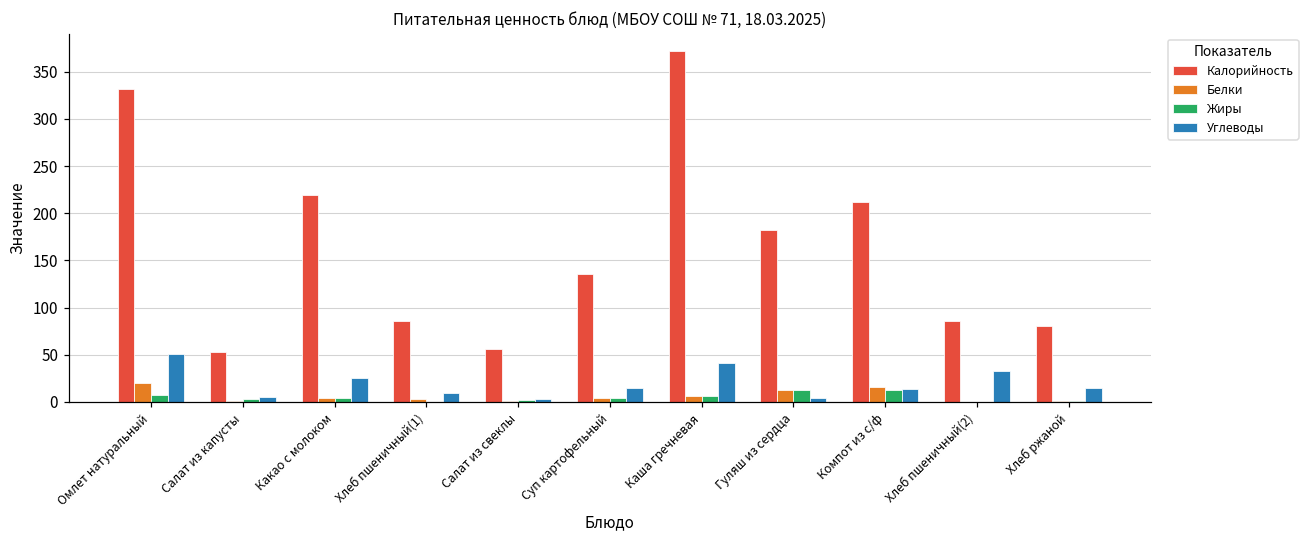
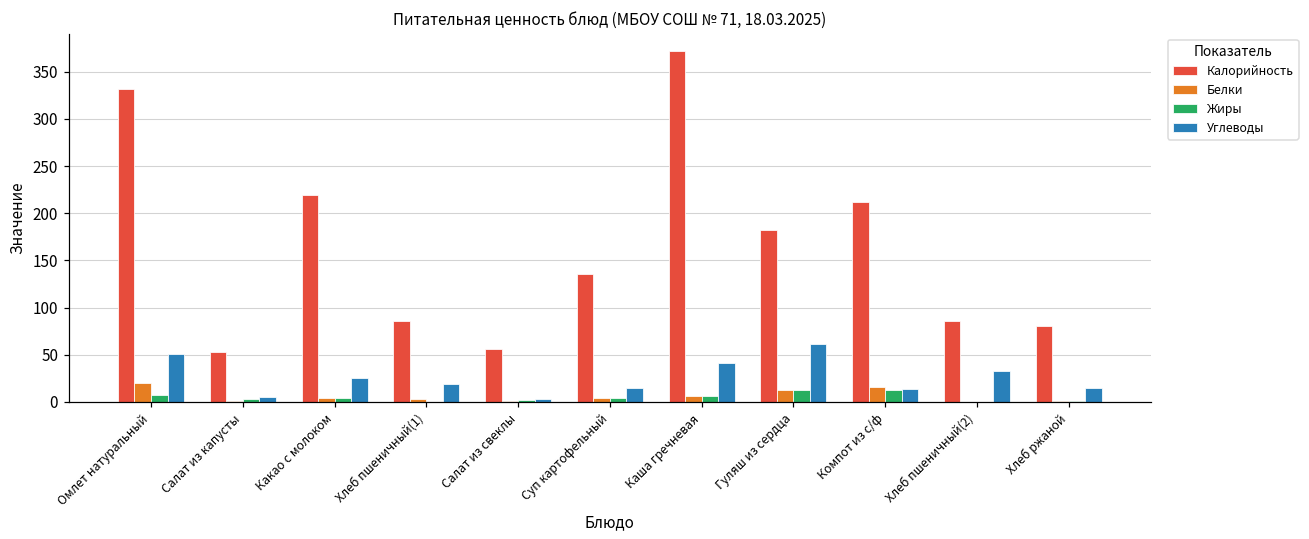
  {
    "Жиры": {
      "Омлет натуральный": 10,
      "Салат из капусты": 0,
      "Какао с молоком": 0,
      "Суп картофельный": 0,
      "Каша гречневая": 10,
      "Гуляш из сердца": 10,
      "Компот из с/ф": 10
    },
    "Углеводы": {
      "Омлет натуральный": 50,
      "Салат из капусты": 10,
      "Какао с молоком": 30,
-     "Хлеб пшеничный(1)": 10,
+     "Хлеб пшеничный(1)": 20,
      "Салат из свеклы": 0,
      "Суп картофельный": 10,
      "Каша гречневая": 40,
-     "Гуляш из сердца": 0,
+     "Гуляш из сердца": 60,
      "Компот из с/ф": 10,
      "Хлеб пшеничный(2)": 30,
      "Хлеб ржаной": 20
    }
  }
